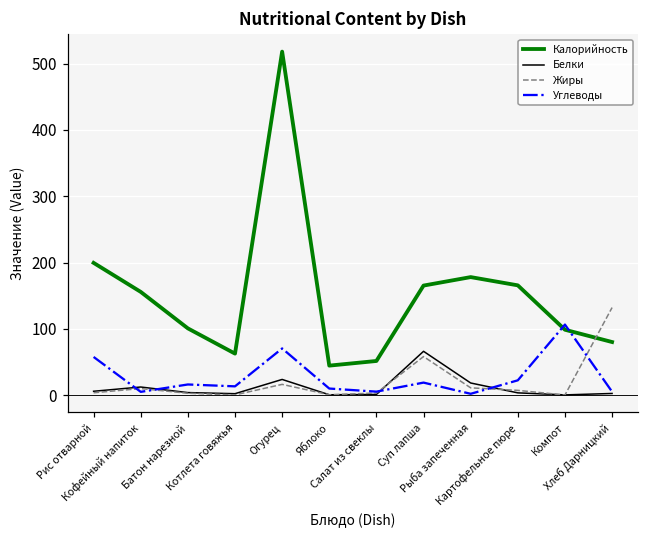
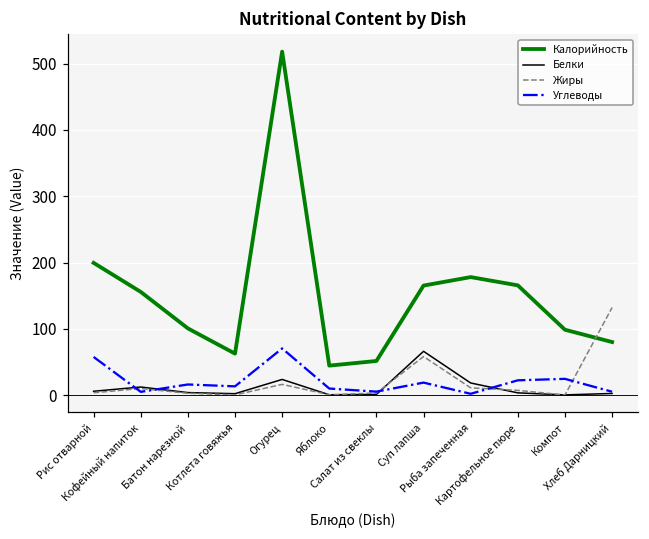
  {
    "Калорийность": {
      "Рис отварной": 200,
      "Кофейный напиток": 160,
      "Батон нарезной": 100,
      "Котлета говяжья": 60,
      "Огурец": 520,
      "Яблоко": 40,
      "Салат из свеклы": 50,
      "Суп лапша": 170,
      "Рыба запеченная": 180,
      "Картофельное пюре": 170,
      "Компот": 100,
      "Хлеб Дарницкий": 80
    },
    "Белки": {
      "Огурец": 20,
      "Суп лапша": 70,
      "Рыба запеченная": 20
    },
    "Жиры": {
      "Огурец": 20,
      "Суп лапша": 60,
      "Рыба запеченная": 10,
      "Хлеб Дарницкий": 130
    },
    "Углеводы": {
      "Рис отварной": 60,
      "Кофейный напиток": 0,
      "Батон нарезной": 20,
      "Котлета говяжья": 10,
      "Огурец": 70,
      "Яблоко": 10,
      "Суп лапша": 20,
      "Рыба запеченная": 0,
      "Картофельное пюре": 20,
-     "Компот": 110
+     "Компот": 20
    }
  }
